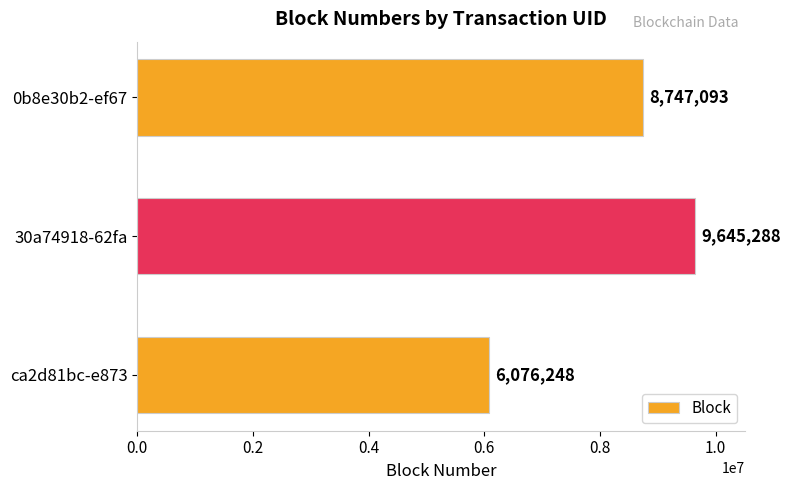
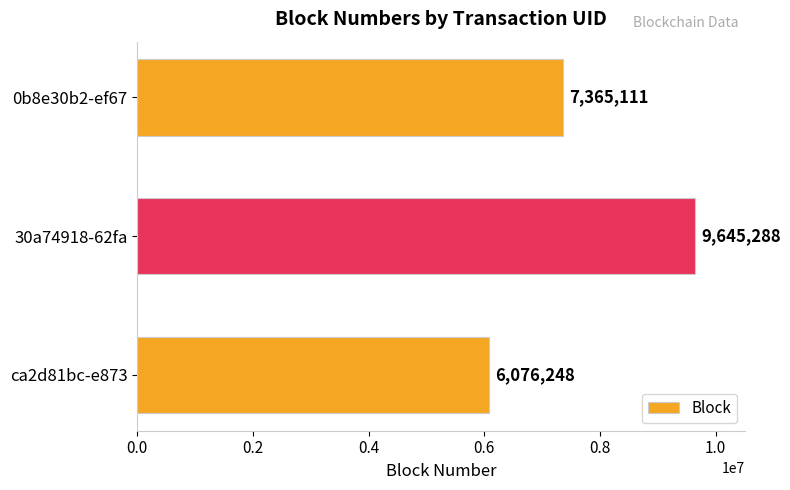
  {
-   "0b8e30b2-ef67": "8,747,093",
+   "0b8e30b2-ef67": "7,365,111",
    "30a74918-62fa": "9,645,288",
    "ca2d81bc-e873": "6,076,248"
  }
